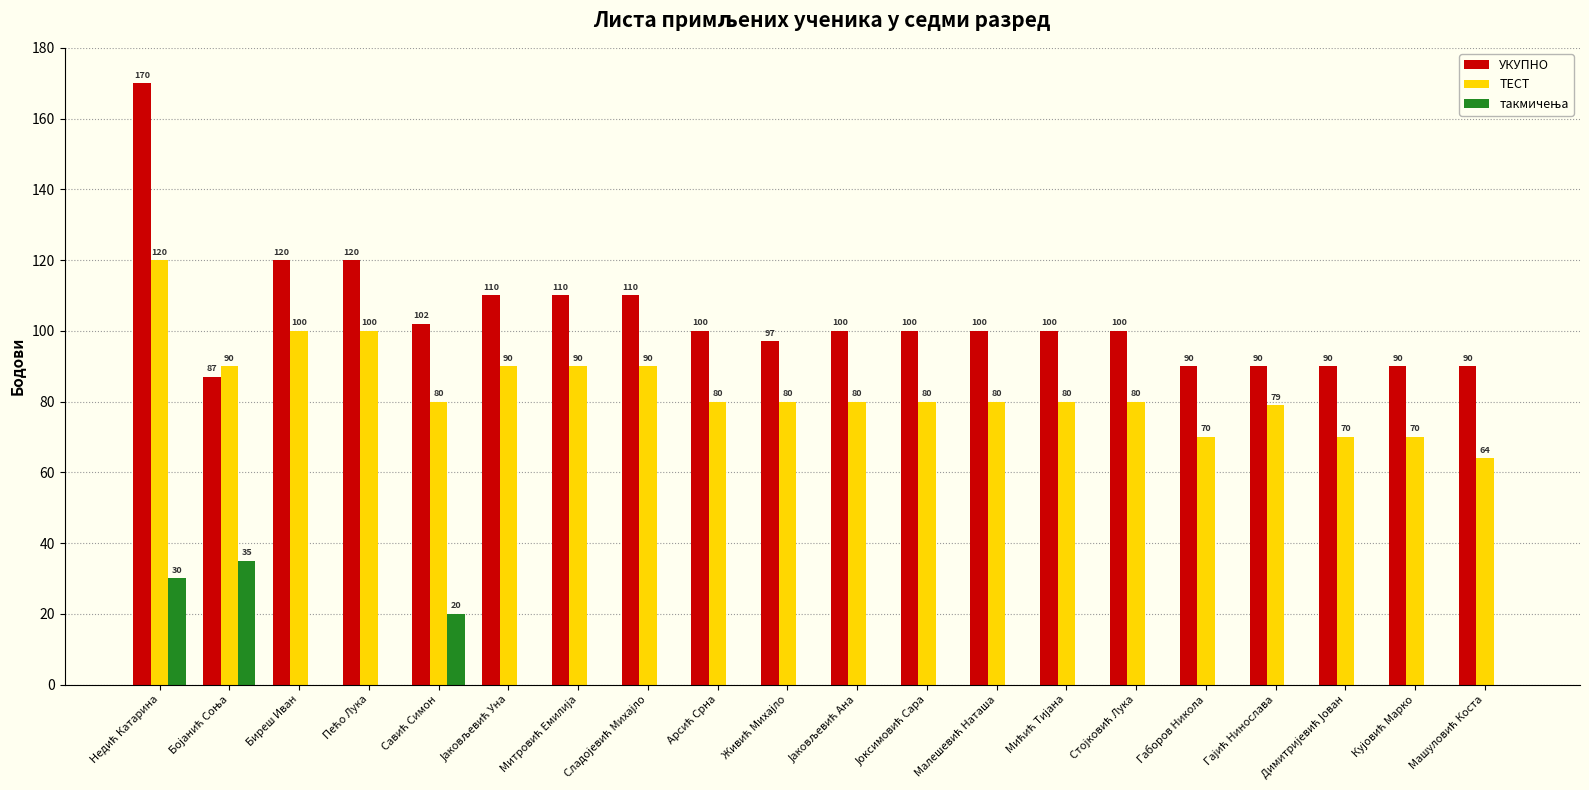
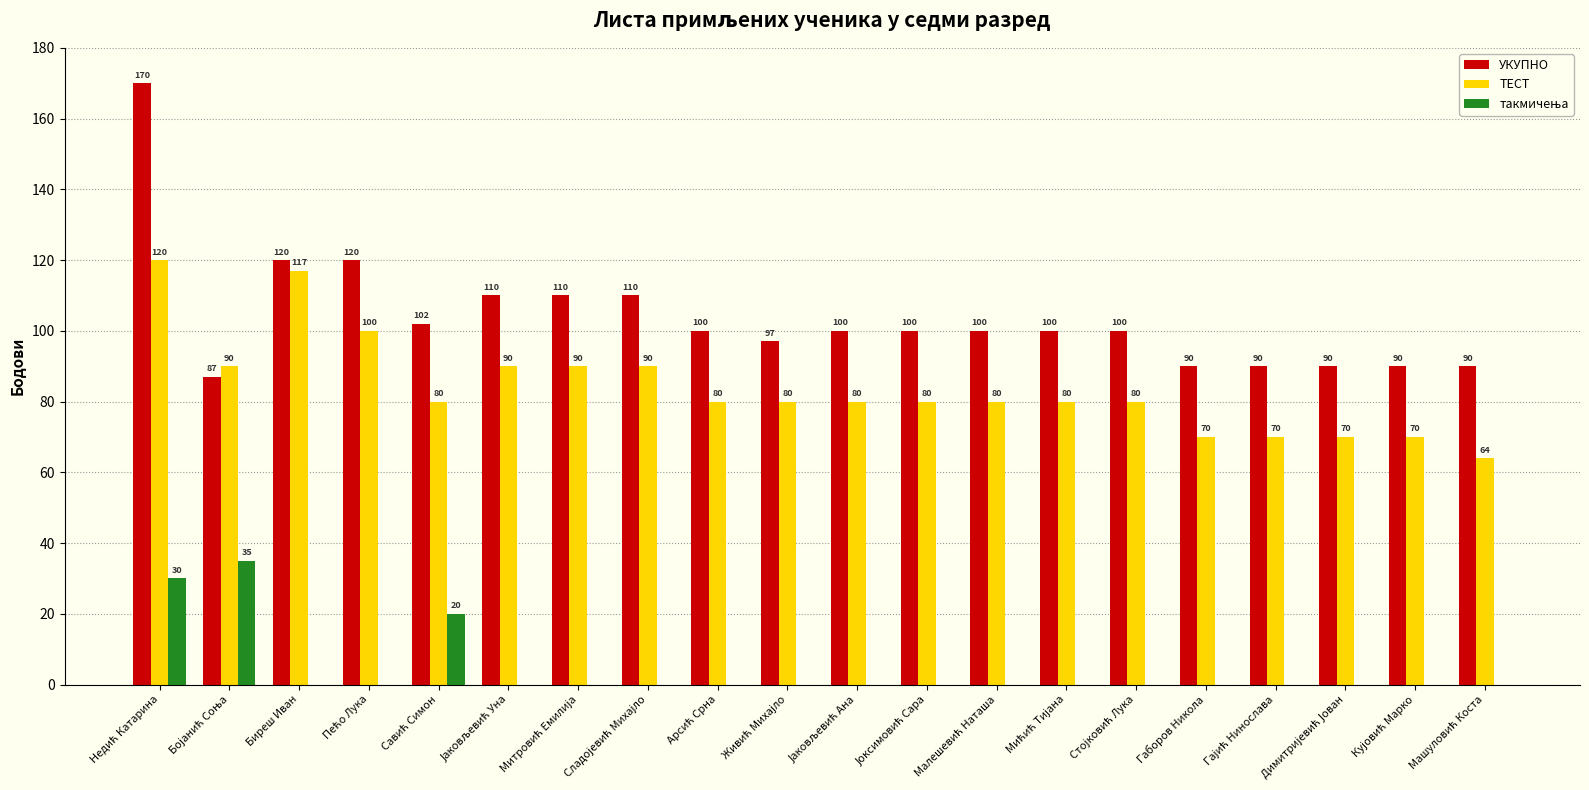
  {
    "УКУПНО": {
      "Недић Катарина": 170,
      "Бојанић Соња": 87,
      "Биреш Иван": 120,
      "Пећо Лука": 120,
      "Савић Симон": 102,
      "Јаковљевић Уна": 110,
      "Митровић Емилија": 110,
      "Сладојевић Михајло": 110,
      "Арсић Срна": 100,
      "Живић Михајло": 97,
      "Јаковљевић Ана": 100,
      "Јоксимовић Сара": 100,
      "Малешевић Наташа": 100,
      "Мићић Тијана": 100,
      "Стојковић Лука": 100,
      "Габоров Никола": 90,
      "Гајић Нинослава": 90,
      "Димитријевић Јован": 90,
      "Кујовић Марко": 90,
      "Машуловић Коста": 90
    },
    "ТЕСТ": {
      "Недић Катарина": 120,
      "Бојанић Соња": 90,
-     "Биреш Иван": 100,
+     "Биреш Иван": 117,
      "Пећо Лука": 100,
      "Савић Симон": 80,
      "Јаковљевић Уна": 90,
      "Митровић Емилија": 90,
      "Сладојевић Михајло": 90,
      "Арсић Срна": 80,
      "Живић Михајло": 80,
      "Јаковљевић Ана": 80,
      "Јоксимовић Сара": 80,
      "Малешевић Наташа": 80,
      "Мићић Тијана": 80,
      "Стојковић Лука": 80,
      "Габоров Никола": 70,
-     "Гајић Нинослава": 79,
+     "Гајић Нинослава": 70,
      "Димитријевић Јован": 70,
      "Кујовић Марко": 70,
      "Машуловић Коста": 64
    },
    "такмичења": {
      "Недић Катарина": 30,
      "Бојанић Соња": 35,
      "Савић Симон": 20
    }
  }
